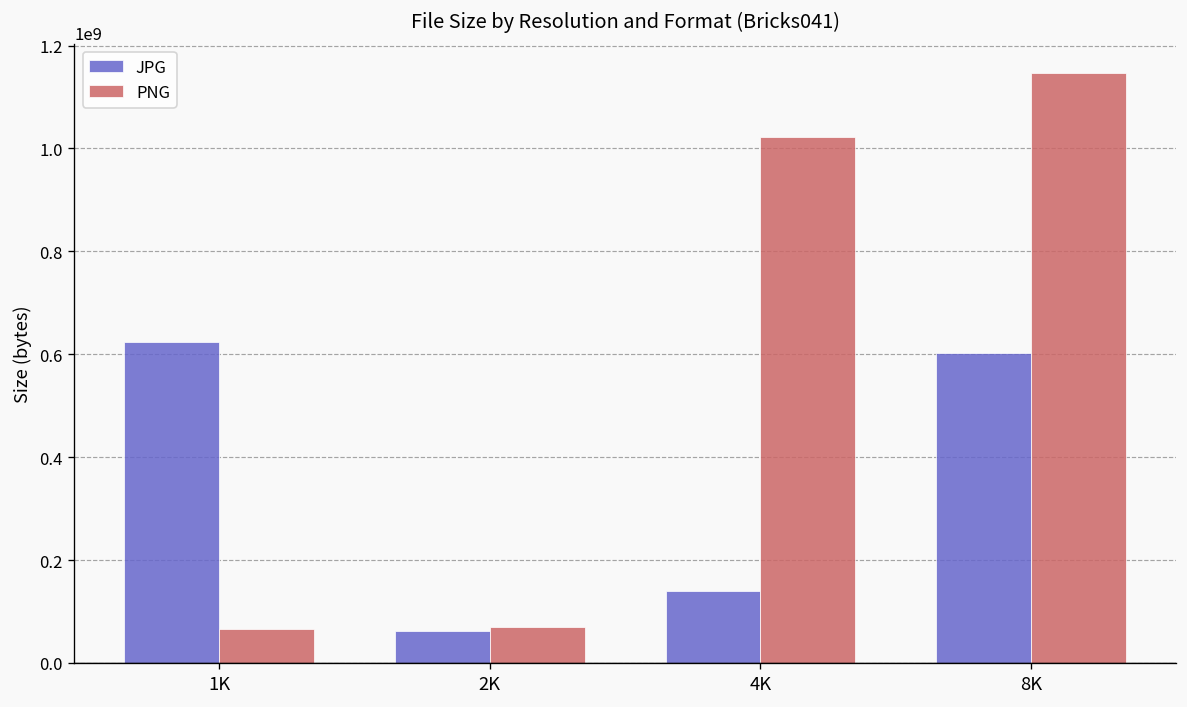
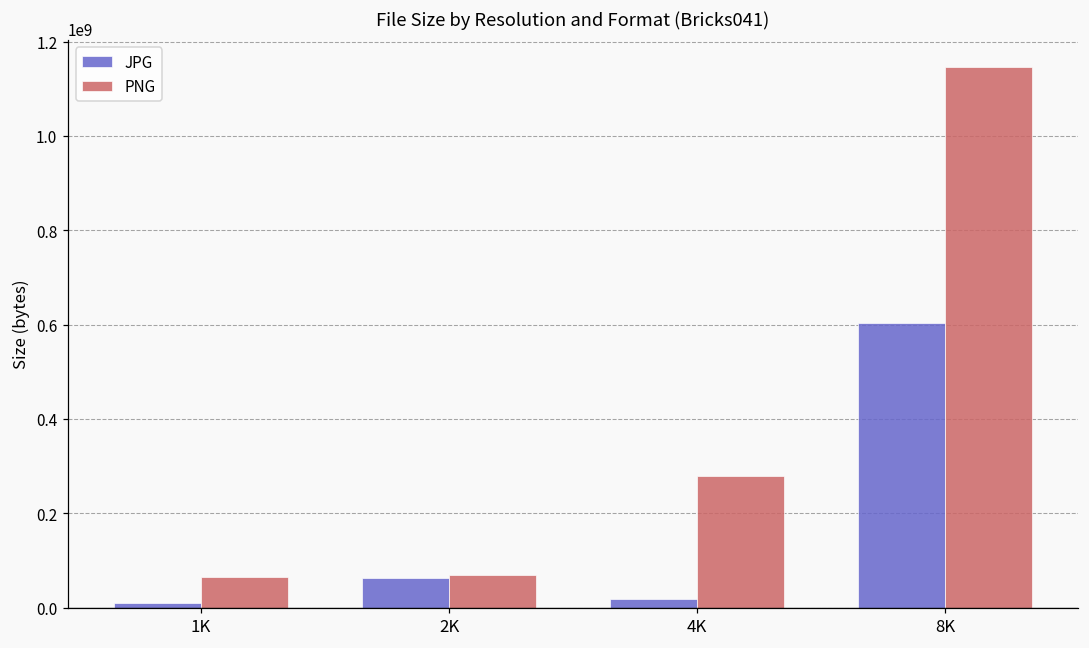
  {
    "JPG": {
-     "1K": 620000000,
+     "1K": 10000000,
      "2K": 60000000,
-     "4K": 140000000,
+     "4K": 20000000,
      "8K": 600000000
    },
    "PNG": {
      "1K": 70000000,
      "2K": 70000000,
-     "4K": 1020000000,
+     "4K": 280000000,
      "8K": 1150000000
    }
  }
